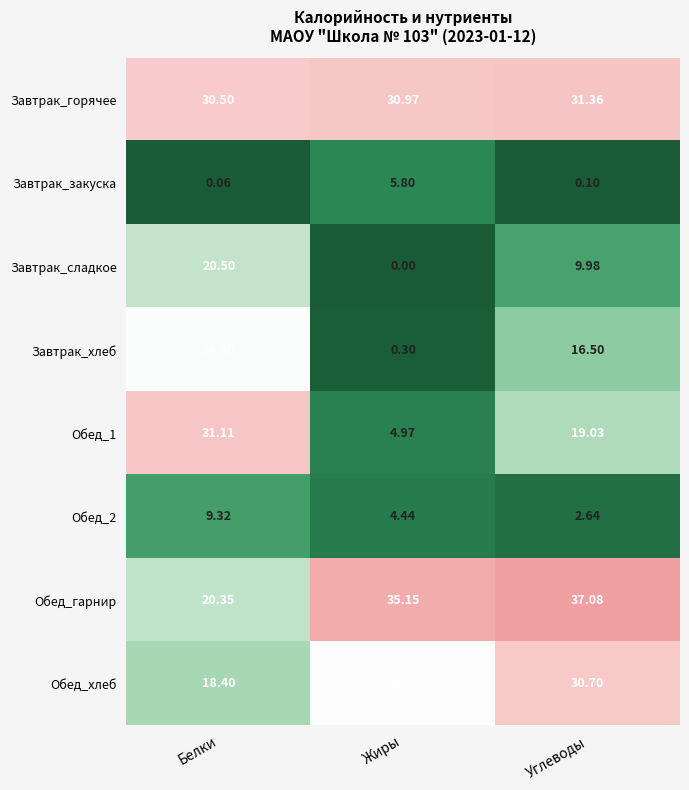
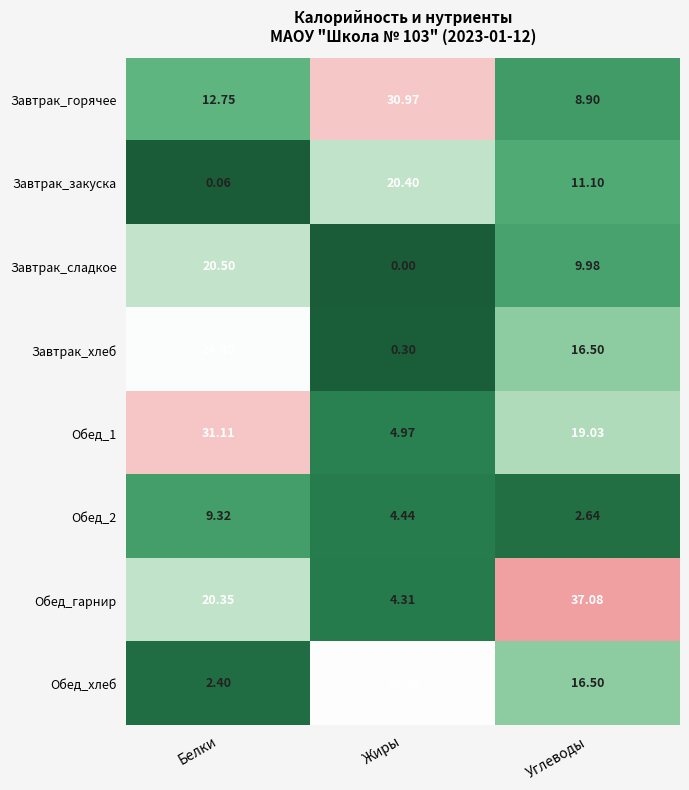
  {
    "Завтрак_горячее": {
-     "Белки": 30.50,
+     "Белки": 12.75,
      "Жиры": 30.97,
-     "Углеводы": 31.36
+     "Углеводы": 8.90
    },
    "Завтрак_закуска": {
      "Белки": 0.06,
-     "Жиры": 5.80,
-     "Углеводы": 0.10
+     "Жиры": 20.40,
+     "Углеводы": 11.10
    },
    "Завтрак_сладкое": {
      "Белки": 20.50,
      "Жиры": 0.00,
      "Углеводы": 9.98
    },
    "Завтрак_хлеб": {
      "Жиры": 0.30,
      "Углеводы": 16.50
    },
    "Обед_1": {
      "Белки": 31.11,
      "Жиры": 4.97,
      "Углеводы": 19.03
    },
    "Обед_2": {
      "Белки": 9.32,
      "Жиры": 4.44,
      "Углеводы": 2.64
    },
    "Обед_гарнир": {
      "Белки": 20.35,
-     "Жиры": 35.15,
+     "Жиры": 4.31,
      "Углеводы": 37.08
    },
    "Обед_хлеб": {
-     "Белки": 18.40,
-     "Углеводы": 30.70
+     "Белки": 2.40,
+     "Углеводы": 16.50
    }
  }
